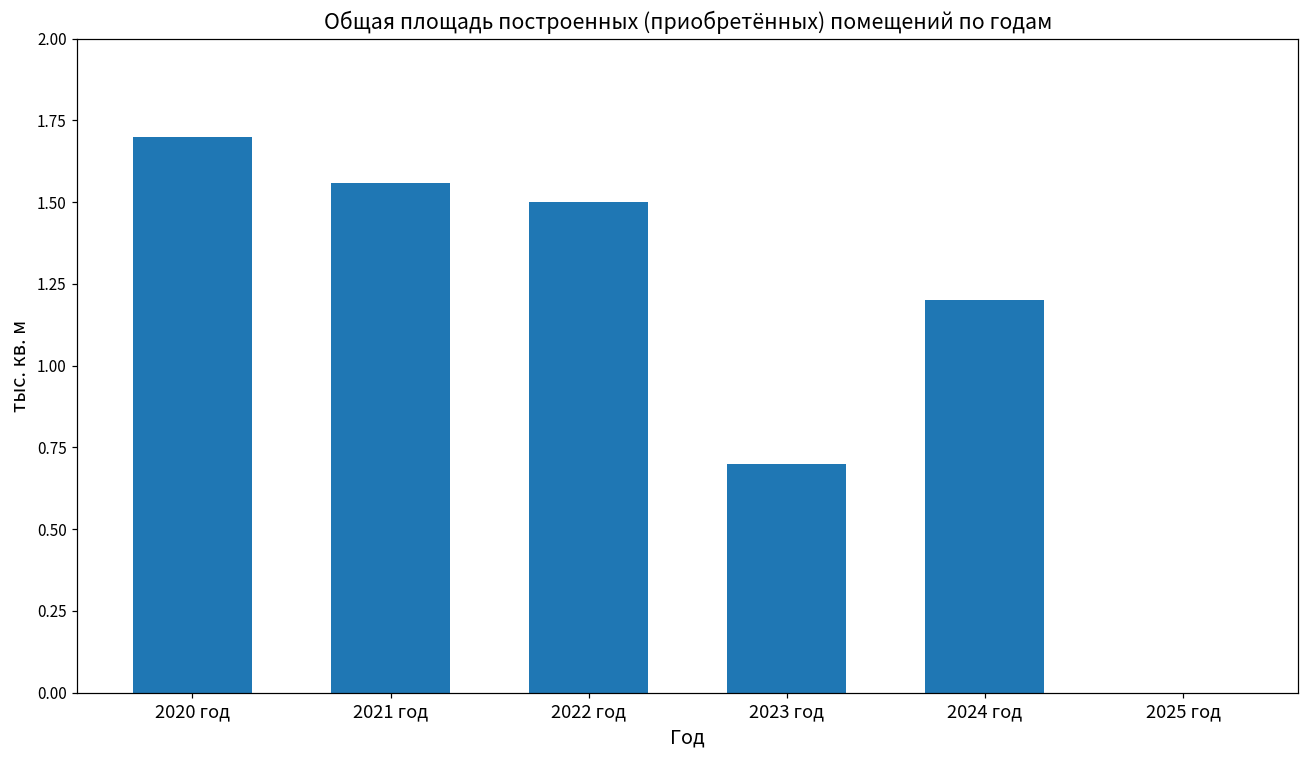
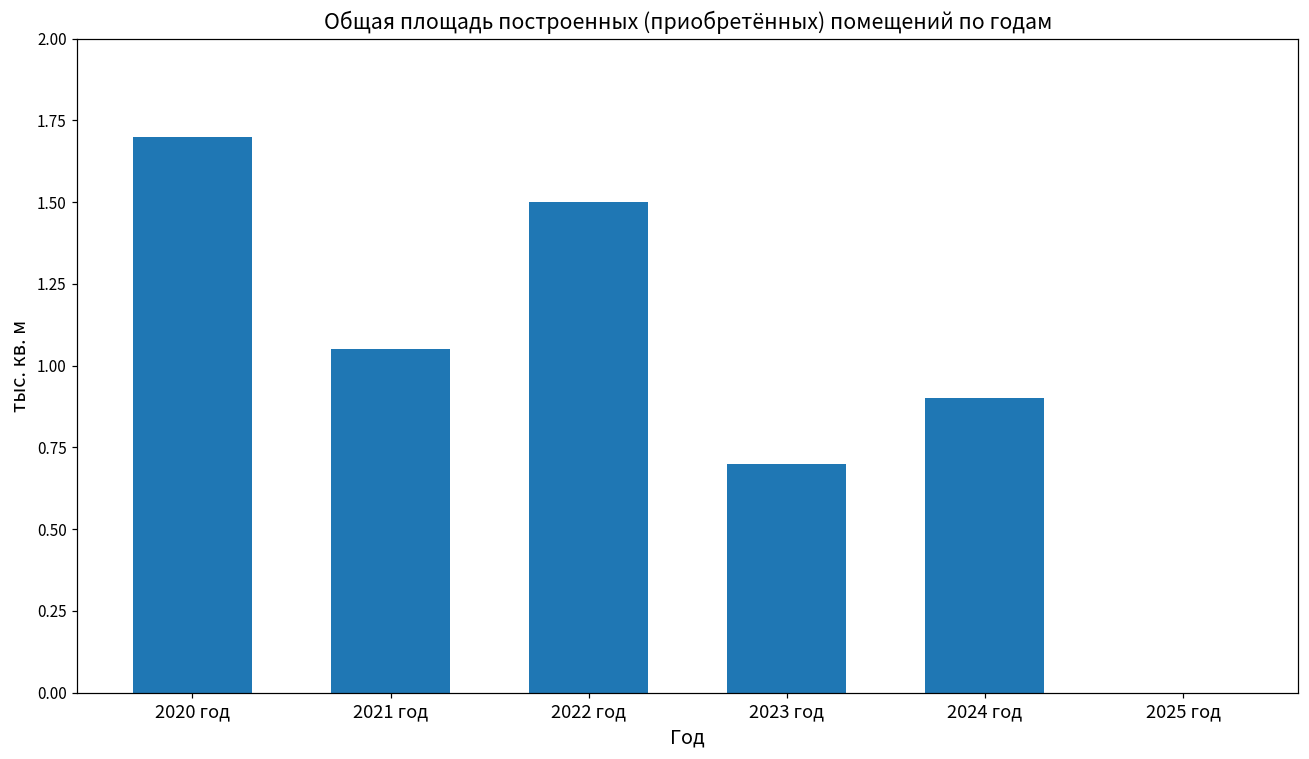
  {
    "2020 год": 1.70,
-   "2021 год": 1.56,
+   "2021 год": 1.05,
    "2022 год": 1.50,
    "2023 год": 0.70,
-   "2024 год": 1.2,
+   "2024 год": 0.9,
    "2025 год": 0.00
  }
